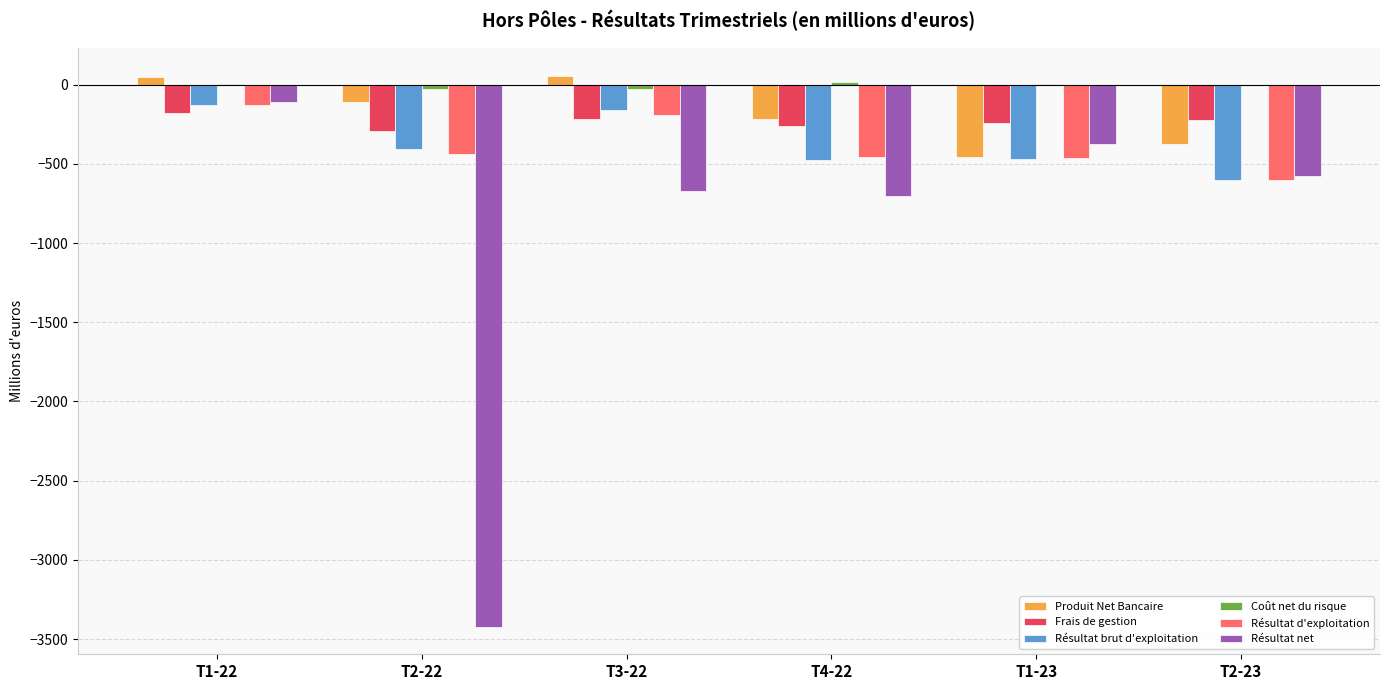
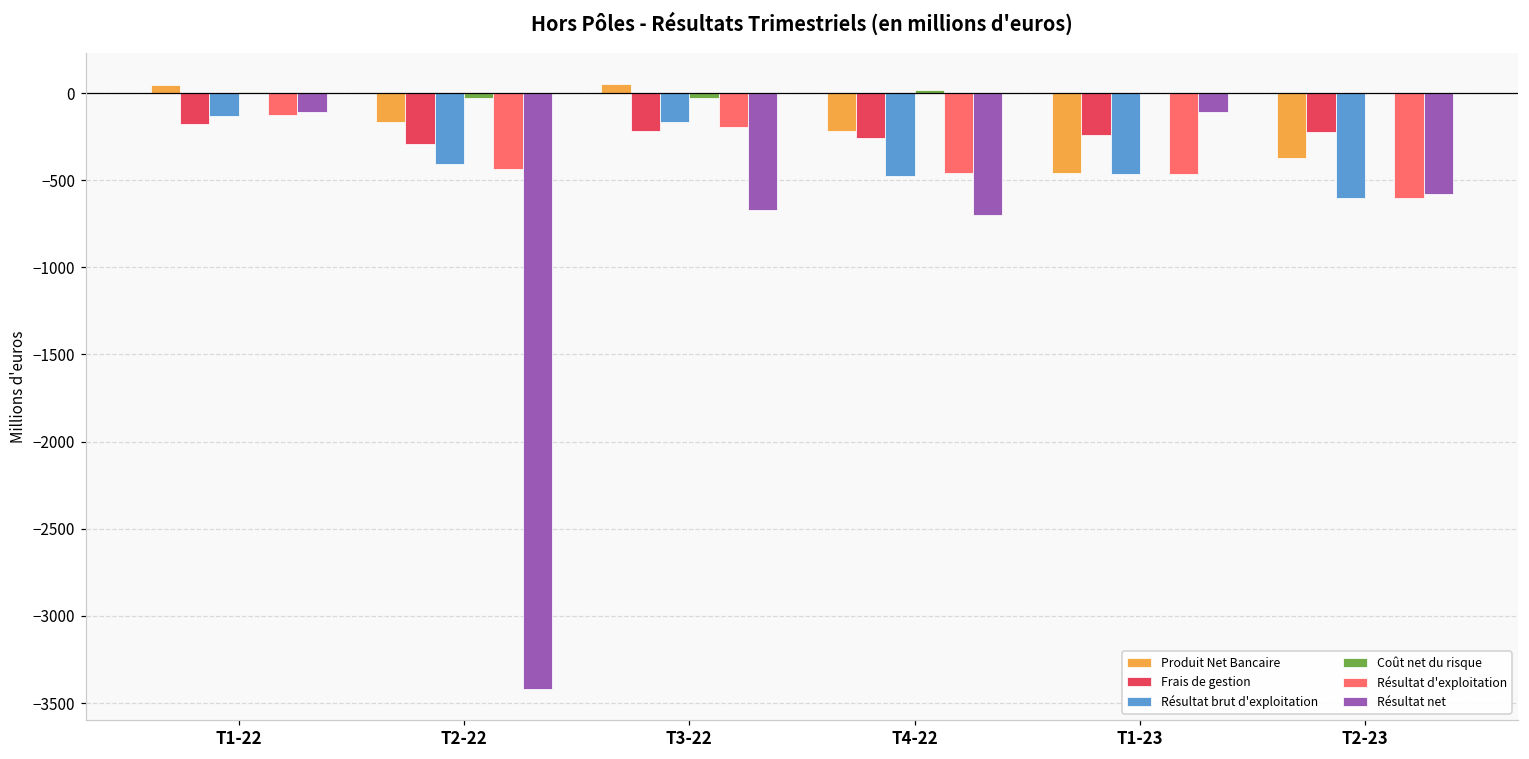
  {
    "Produit Net Bancaire": {
      "T1-22": 50,
-     "T2-22": -110,
+     "T2-22": -160,
      "T3-22": 60,
      "T4-22": -220,
      "T1-23": -460,
      "T2-23": -380
    },
    "Résultat brut d'exploitation": {
      "T1-22": -130,
      "T2-22": -410,
      "T3-22": -160,
      "T4-22": -480,
      "T1-23": -470,
      "T2-23": -600
    },
    "Coût net du risque": {
      "T2-22": -30,
      "T3-22": -30,
      "T4-22": 20
    },
    "Résultat net": {
      "T1-22": -110,
      "T2-22": -3420,
      "T3-22": -670,
      "T4-22": -700,
-     "T1-23": -370,
+     "T1-23": -110,
      "T2-23": -580
    }
  }
